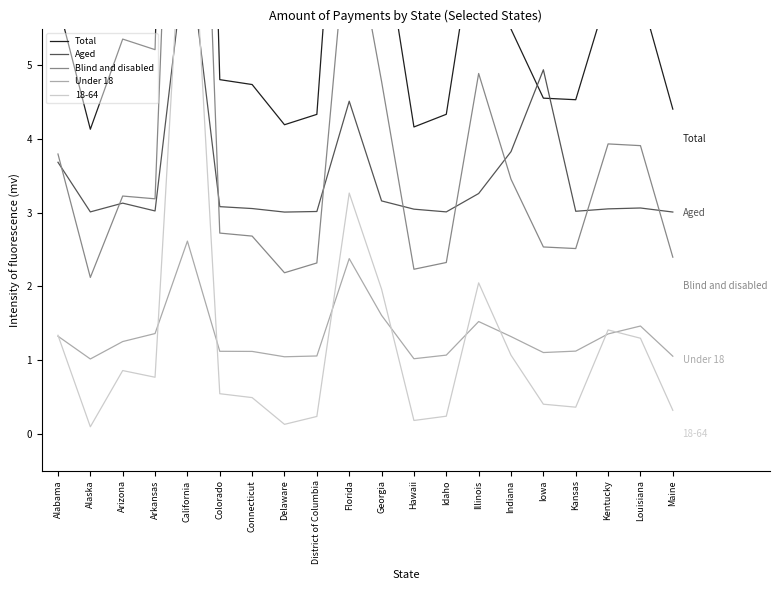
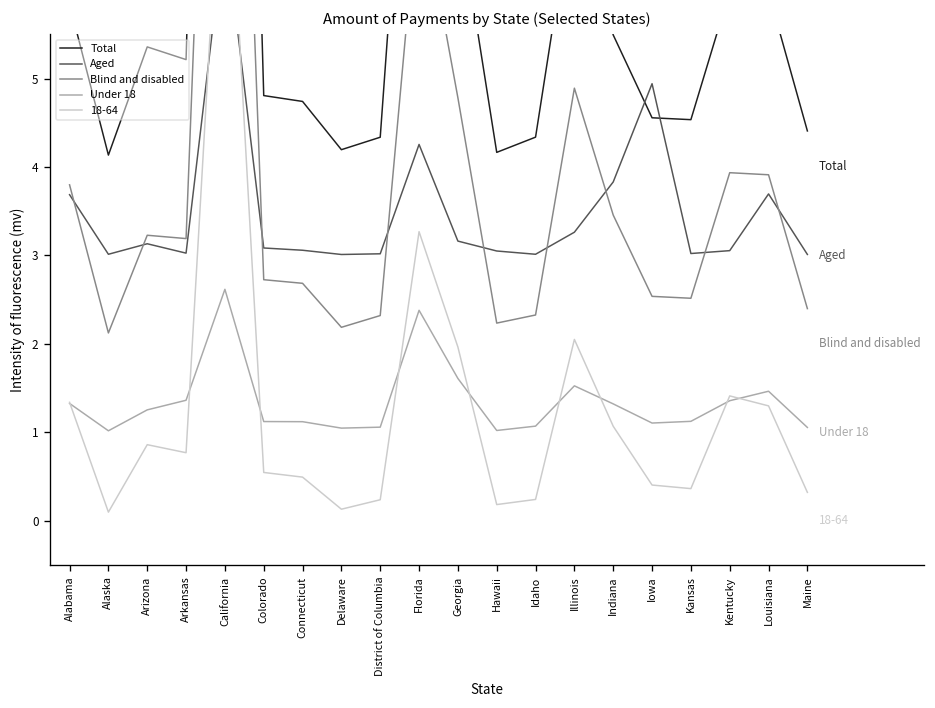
  {
    "Total": {
      "Alaska": 4.1,
      "Colorado": 4.8,
      "Connecticut": 4.7,
      "Delaware": 4.2,
      "District of Columbia": 4.3,
      "Hawaii": 4.2,
      "Idaho": 4.3,
      "Indiana": 5.5,
      "Iowa": 4.6,
      "Kansas": 4.5,
      "Maine": 4.4
    },
    "Aged": {
      "Alabama": 3.7,
      "Alaska": 3.0,
      "Arizona": 3.1,
      "Arkansas": 3.0,
      "Colorado": 3.1,
      "Connecticut": 3.1,
      "Delaware": 3.0,
      "District of Columbia": 3.0,
-     "Florida": 4.5,
+     "Florida": 4.3,
      "Georgia": 3.2,
      "Hawaii": 3.0,
      "Idaho": 3.0,
      "Illinois": 3.3,
      "Indiana": 3.8,
      "Iowa": 4.9,
      "Kansas": 3.0,
      "Kentucky": 3.1,
-     "Louisiana": 3.1,
+     "Louisiana": 3.7,
      "Maine": 3.0
    }
  }
